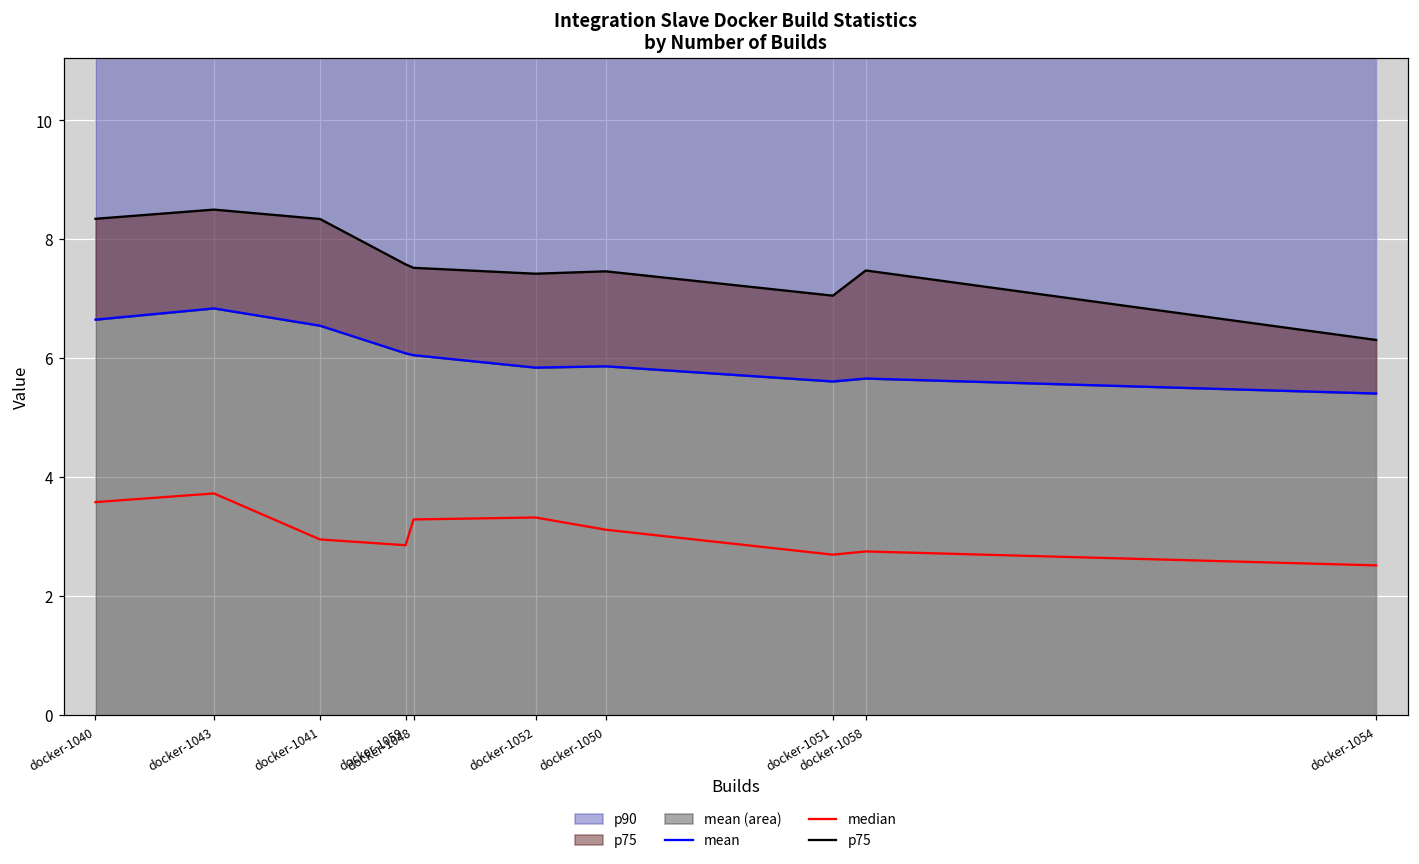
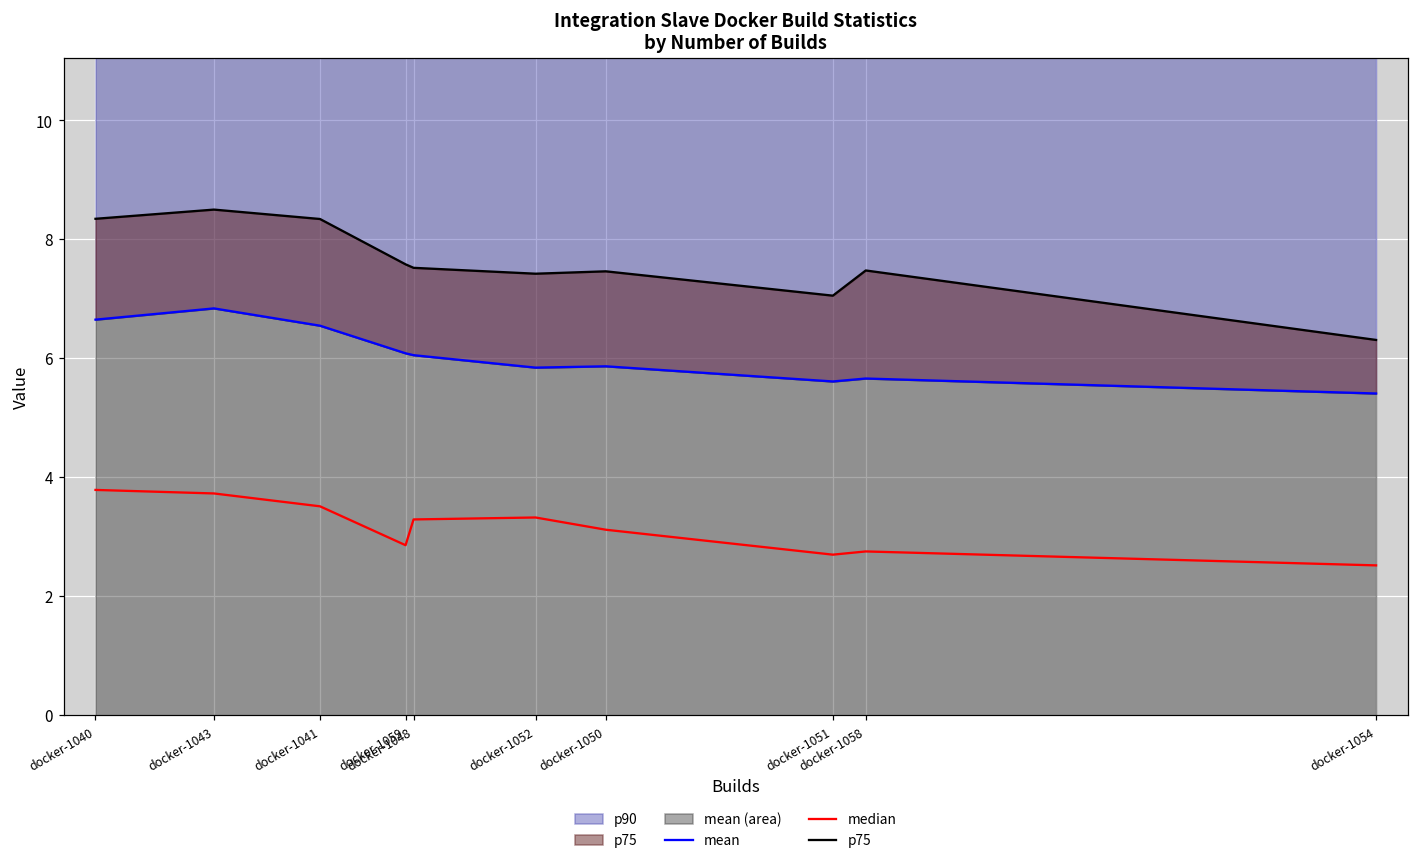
  {
    "median": {
-     "docker-1040": 3.6,
+     "docker-1040": 3.8,
      "docker-1043": 3.7,
-     "docker-1041": 3.0,
+     "docker-1041": 3.5,
      "docker-1059": 2.9,
      "docker-1048": 3.3,
      "docker-1052": 3.3,
      "docker-1050": 3.1,
      "docker-1051": 2.7,
      "docker-1058": 2.8,
      "docker-1054": 2.5
    }
  }
